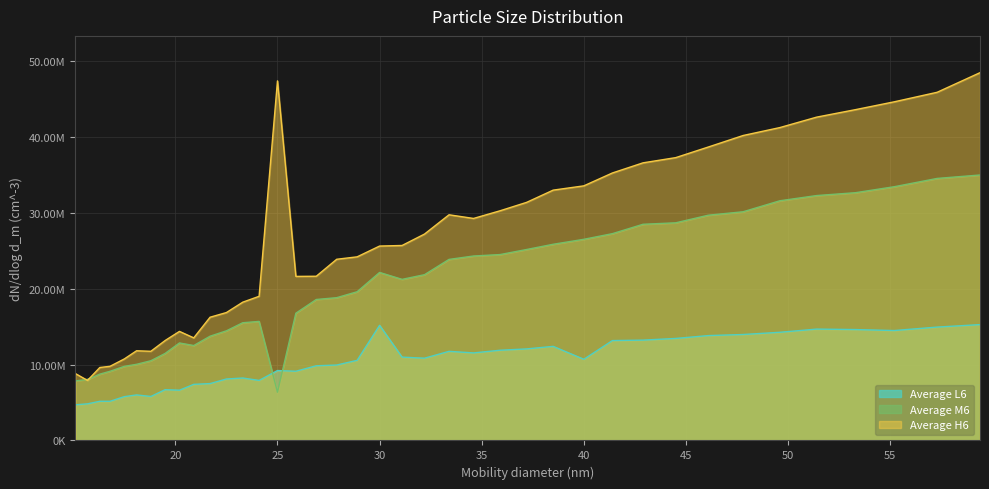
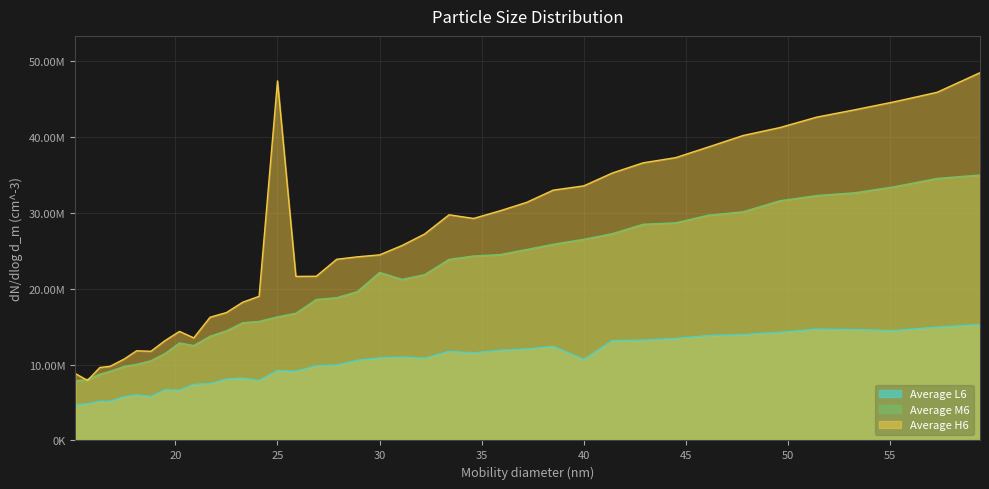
  {
    "Average L6": {
      "25": 9000000,
-     "30": 15000000,
+     "30": 11000000,
      "40": 11000000
    },
    "Average M6": {
-     "25": 6000000,
+     "25": 16000000,
      "30": 22000000,
      "40": 26000000
    },
    "Average H6": {
      "25": 47000000,
-     "30": 26000000,
+     "30": 24000000,
      "40": 34000000
    }
  }
